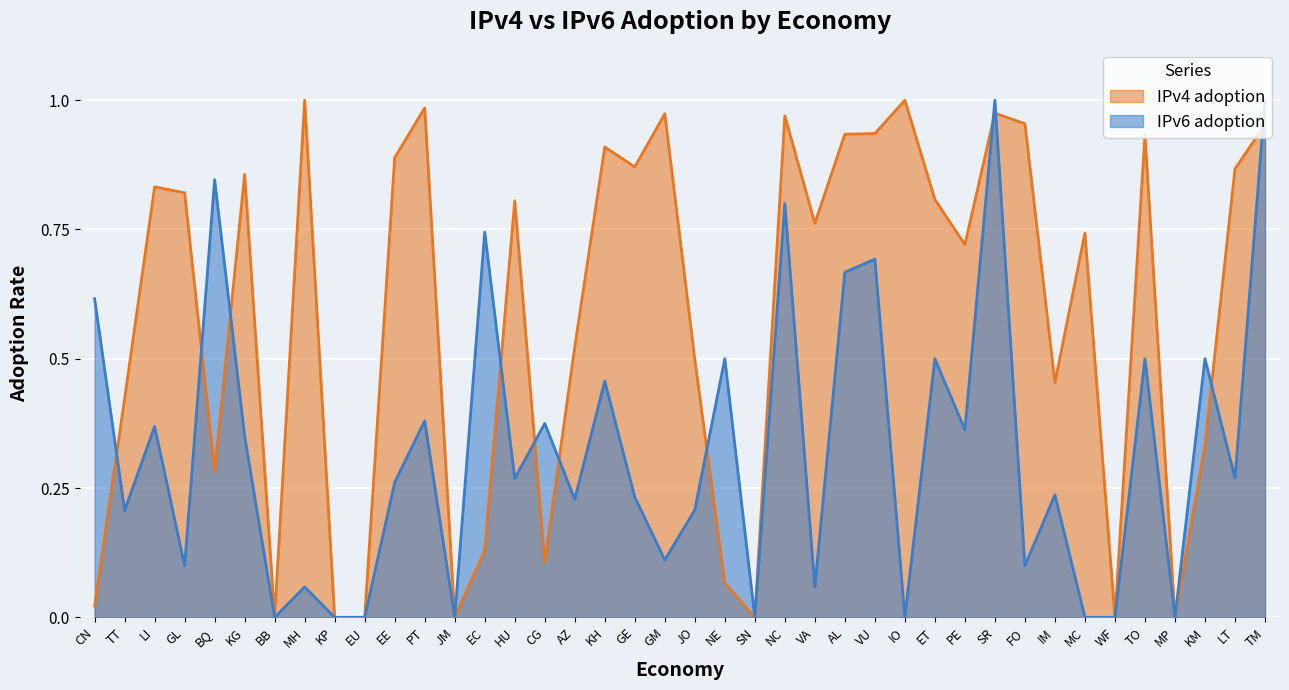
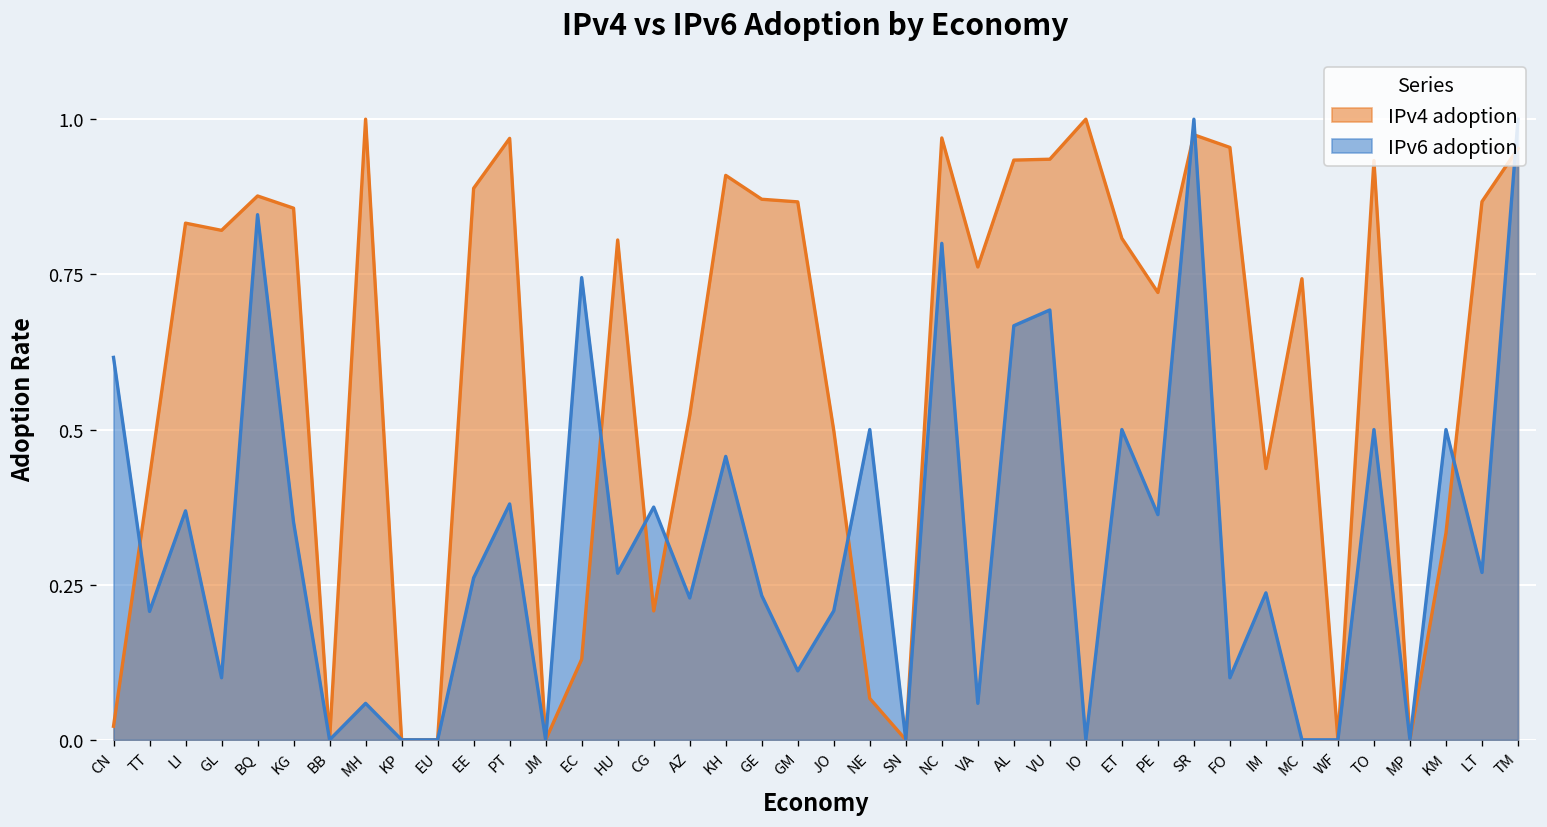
  {
    "IPv4 adoption": {
      "CN": 0.02,
      "TT": 0.42,
      "LI": 0.83,
      "GL": 0.82,
-     "BQ": 0.28,
+     "BQ": 0.88,
      "KG": 0.86,
      "MH": 1.00,
      "EE": 0.89,
-     "PT": 0.99,
+     "PT": 0.97,
      "EC": 0.13,
      "HU": 0.81,
-     "CG": 0.11,
+     "CG": 0.21,
      "AZ": 0.52,
      "KH": 0.91,
      "GE": 0.87,
-     "GM": 0.97,
+     "GM": 0.87,
      "JO": 0.50,
      "NE": 0.07,
      "NC": 0.97,
      "VA": 0.76,
      "AL": 0.93,
      "VU": 0.94,
      "IO": 1.00,
      "ET": 0.81,
      "PE": 0.72,
      "SR": 0.97,
      "FO": 0.95,
-     "IM": 0.45,
+     "IM": 0.44,
      "MC": 0.74,
      "KM": 0.33,
      "LT": 0.87
    },
    "IPv6 adoption": {
      "CN": 0.62,
      "TT": 0.21,
      "LI": 0.37,
      "GL": 0.10,
      "BQ": 0.85,
      "KG": 0.35,
      "MH": 0.06,
      "EE": 0.26,
      "PT": 0.38,
      "EC": 0.74,
      "HU": 0.27,
      "CG": 0.38,
      "AZ": 0.23,
      "KH": 0.46,
      "GE": 0.23,
      "GM": 0.11,
      "JO": 0.21,
      "NE": 0.50,
      "NC": 0.80,
      "VA": 0.06,
      "AL": 0.67,
      "VU": 0.69,
      "IO": 0.00,
      "ET": 0.50,
      "PE": 0.36,
      "SR": 1.00,
      "FO": 0.10,
      "IM": 0.24,
      "MC": 0.00,
      "TO": 0.50,
      "KM": 0.50,
      "LT": 0.27
    }
  }
